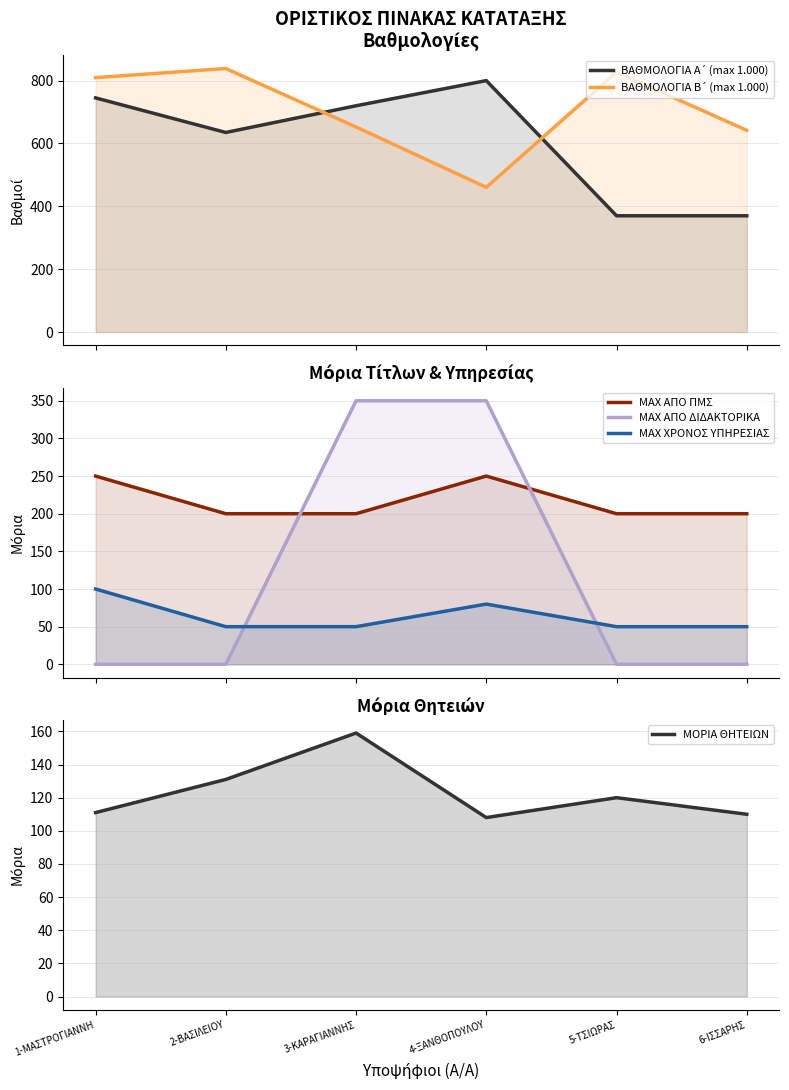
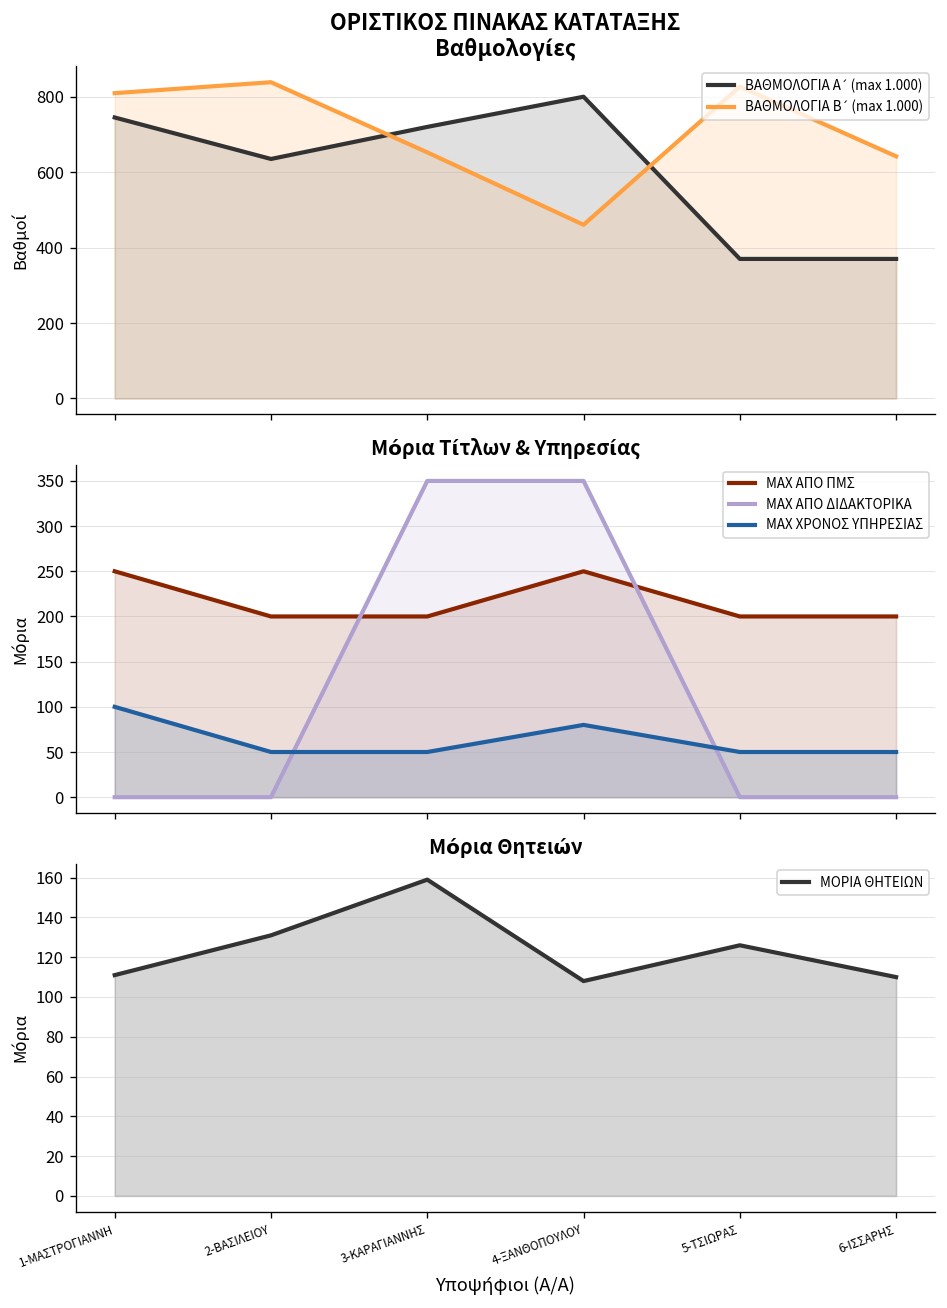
  {
    "Μόρια Θητειών": {
      "1-ΜΑΣΤΡΟΓΙΑΝΝΗ": 111,
      "2-ΒΑΣΙΛΕΙΟΥ": 131,
      "3-ΚΑΡΑΓΙΑΝΝΗΣ": 159,
      "4-ΞΑΝΘΟΠΟΥΛΟΥ": 108,
-     "5-ΤΣΙΩΡΑΣ": 120,
+     "5-ΤΣΙΩΡΑΣ": 126,
      "6-ΙΣΣΑΡΗΣ": 110
    }
  }
